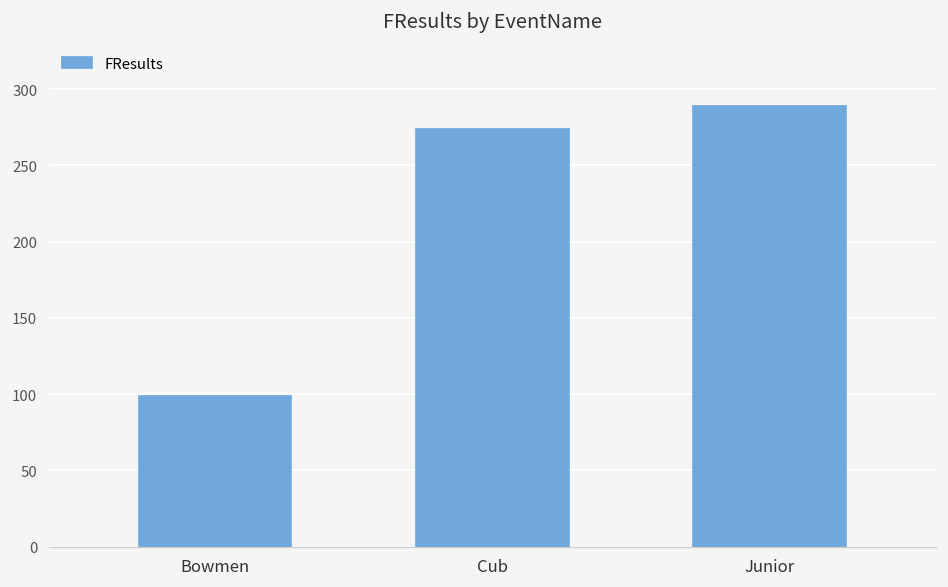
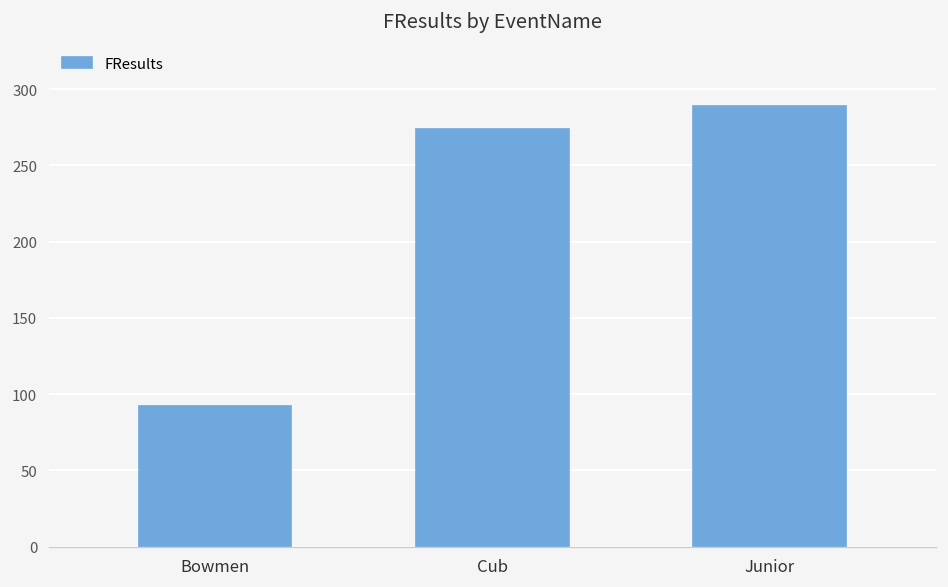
  {
-   "Bowmen": 99,
+   "Bowmen": 92,
    "Cub": 274,
    "Junior": 289
  }
